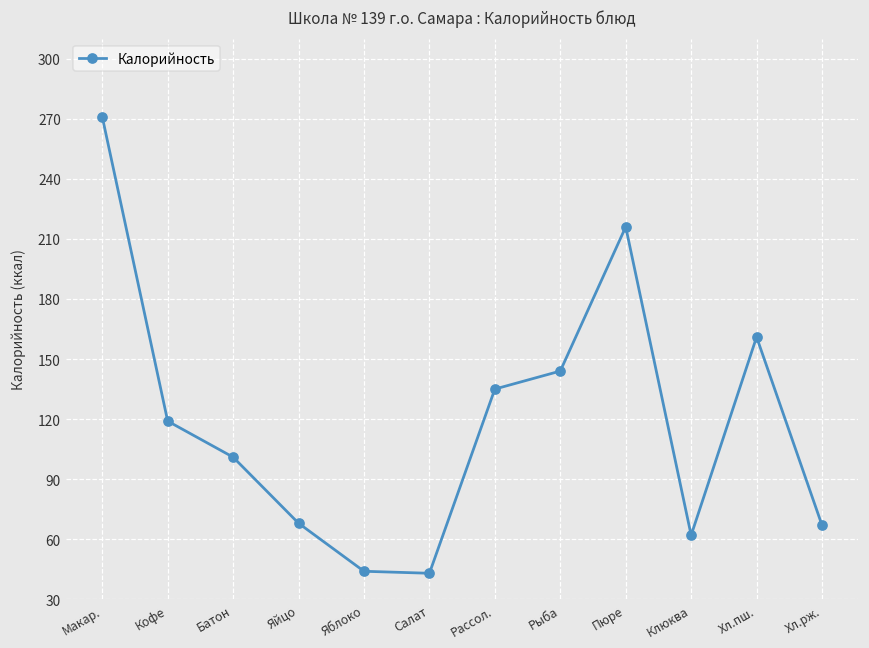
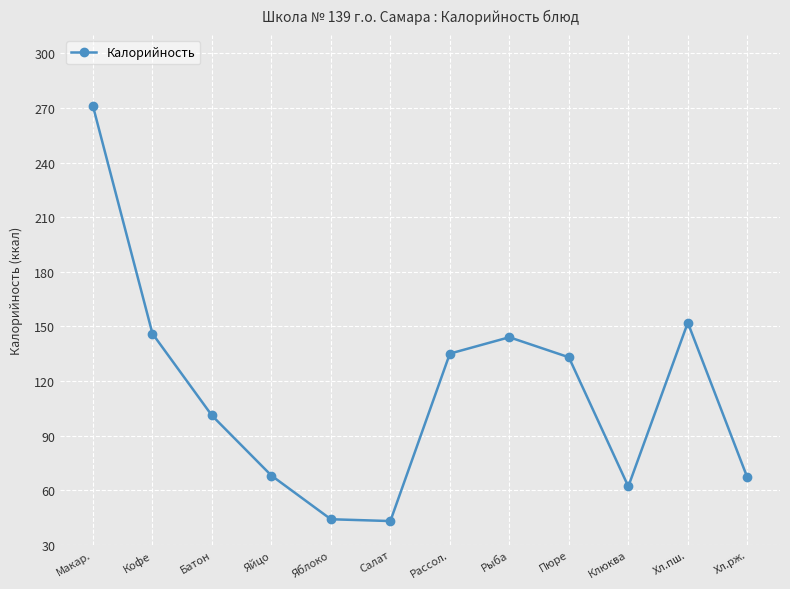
  {
    "Макар.": 271,
-   "Кофе": 119,
+   "Кофе": 146,
    "Батон": 101,
    "Яйцо": 68,
    "Яблоко": 44,
    "Салат": 43,
    "Рассол.": 135,
    "Рыба": 144,
-   "Пюре": 216,
+   "Пюре": 133,
    "Клюква": 62,
-   "Хл.пш.": 161,
+   "Хл.пш.": 152,
    "Хл.рж.": 67
  }
